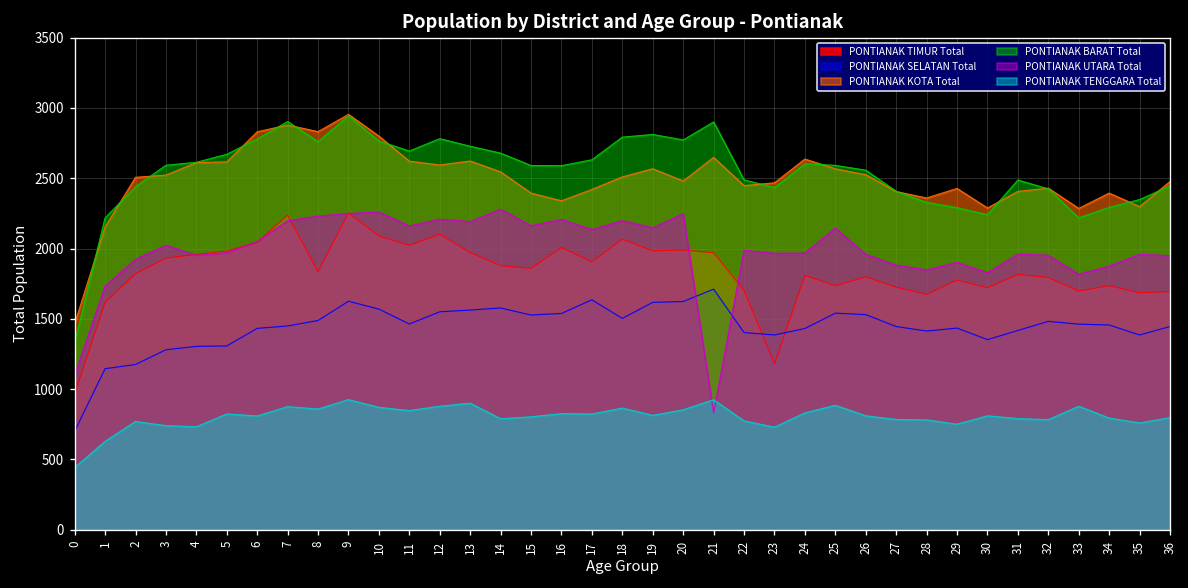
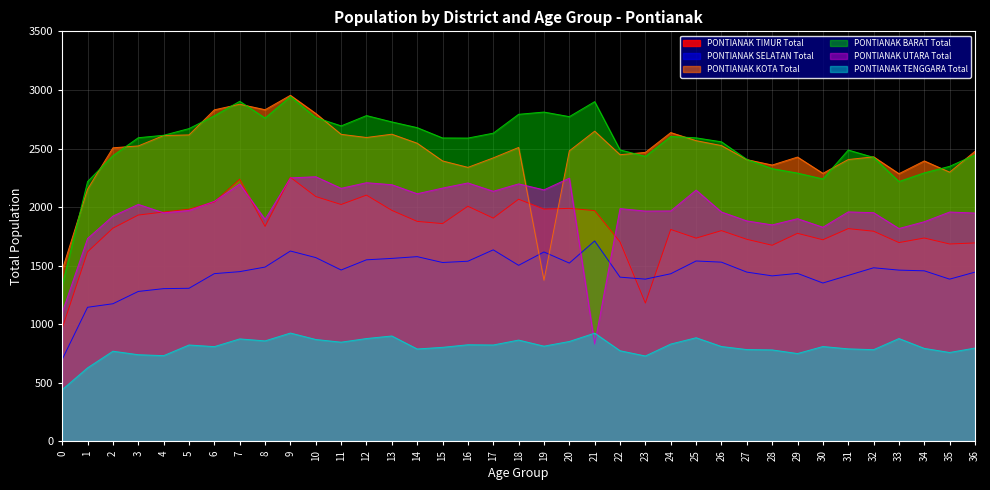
  {
    "PONTIANAK SELATAN Total": {
      "0": 700,
      "1": 1150,
      "2": 1180,
      "3": 1280,
      "4": 1300,
      "5": 1310,
      "6": 1430,
      "7": 1450,
      "8": 1490,
      "9": 1630,
      "10": 1570,
      "11": 1460,
      "12": 1550,
      "13": 1560,
      "14": 1580,
      "15": 1530,
      "16": 1540,
      "17": 1640,
      "18": 1500,
      "19": 1620,
-     "20": 1620,
+     "20": 1520,
      "21": 1710,
      "22": 1400,
      "23": 1390,
      "24": 1430,
      "25": 1540,
      "26": 1530,
      "27": 1450,
      "28": 1410,
      "29": 1430,
      "30": 1350,
      "31": 1420,
      "32": 1480,
      "33": 1460,
      "34": 1460,
      "35": 1390,
      "36": 1450
    },
    "PONTIANAK KOTA Total": {
      "0": 1460,
      "1": 2150,
      "2": 2510,
      "3": 2520,
      "5": 2620,
      "6": 2830,
      "7": 2880,
      "8": 2830,
      "10": 2800,
      "11": 2620,
      "12": 2590,
      "13": 2620,
      "14": 2550,
      "15": 2390,
      "16": 2340,
      "17": 2420,
      "18": 2510,
-     "19": 2570,
+     "19": 1380,
      "20": 2480,
      "21": 2650,
      "22": 2450,
      "23": 2470,
      "24": 2640,
      "25": 2570,
      "26": 2530,
      "28": 2360,
      "29": 2430,
      "30": 2290,
      "31": 2410,
      "33": 2290,
      "34": 2390,
      "35": 2300,
      "36": 2480
    },
    "PONTIANAK UTARA Total": {
      "0": 1100,
      "1": 1730,
      "2": 1920,
      "3": 2020,
      "7": 2200,
-     "8": 2230,
+     "8": 1900,
      "10": 2260,
      "11": 2160,
      "12": 2210,
      "13": 2190,
-     "14": 2280,
+     "14": 2110,
      "15": 2160,
      "16": 2210,
      "17": 2140,
      "18": 2200,
      "19": 2150,
      "20": 2250,
      "21": 830,
      "22": 1990,
      "23": 1970,
      "24": 1970,
      "25": 2150,
      "26": 1960,
      "27": 1880,
      "28": 1850,
      "29": 1900,
      "30": 1830,
      "31": 1960,
      "32": 1950,
      "33": 1820,
      "34": 1880,
      "35": 1960,
      "36": 1950
    }
  }
